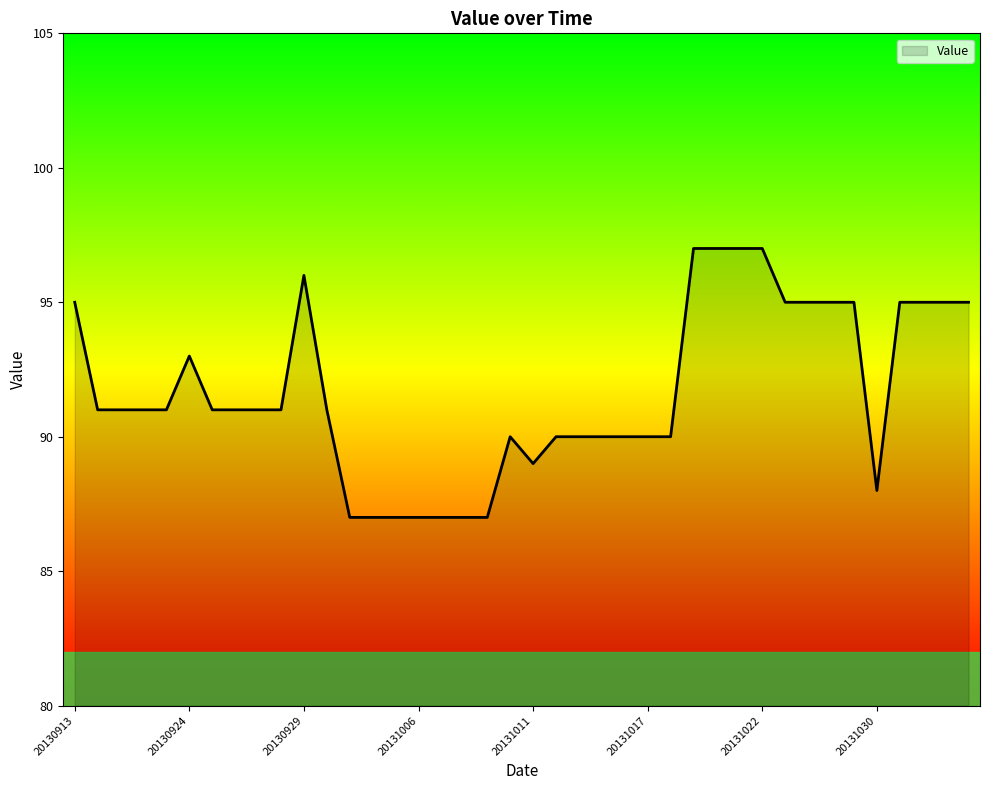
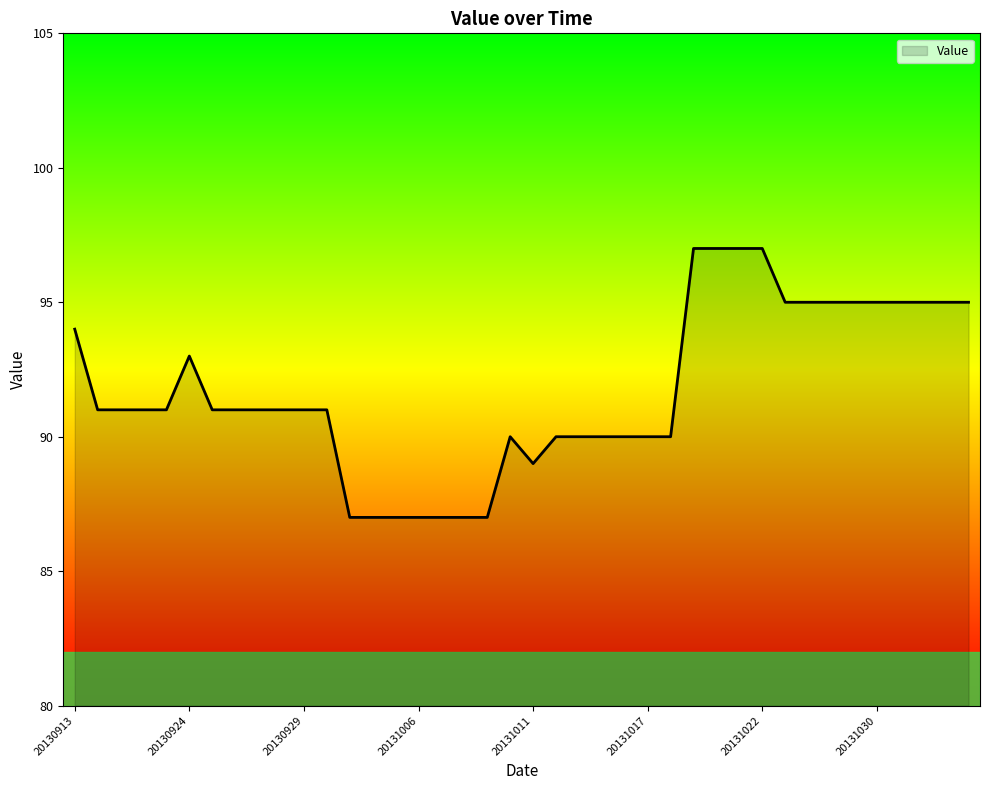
  {
-   "20130913": 95,
+   "20130913": 94,
    "20130924": 93,
-   "20130929": 96,
+   "20130929": 91,
    "20131006": 87,
    "20131011": 89,
    "20131017": 90,
    "20131022": 97,
-   "20131030": 88
+   "20131030": 95
  }
